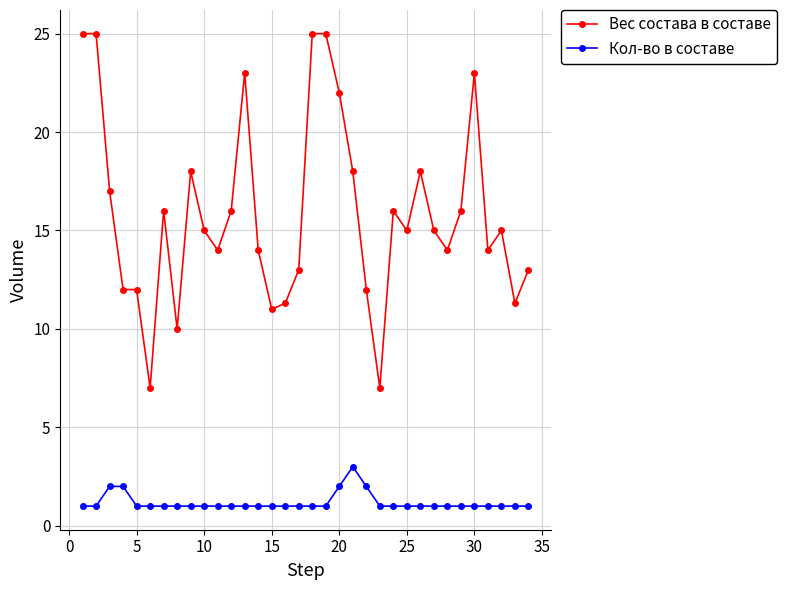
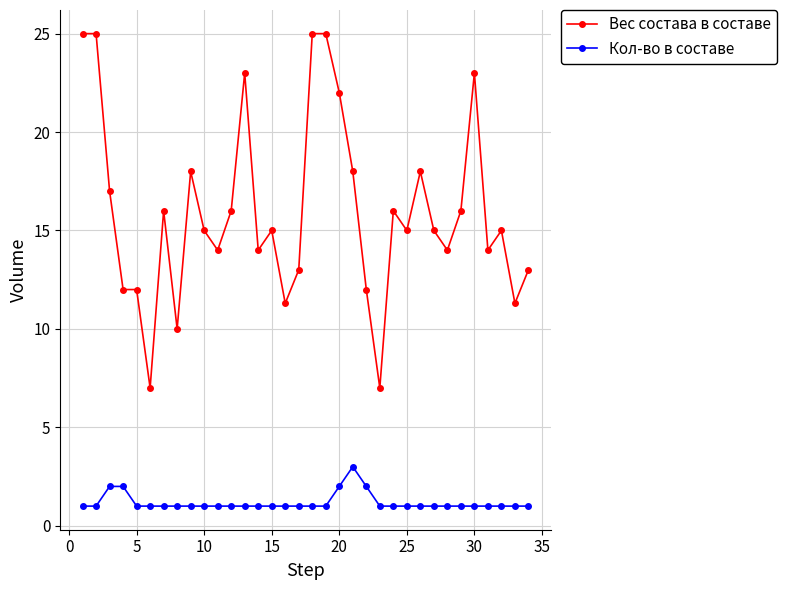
  {
    "Вес состава в составе": {
      "5": 12,
      "10": 15,
-     "15": 11,
+     "15": 15,
      "20": 22,
      "25": 15,
      "30": 23
    },
    "Кол-во в составе": {
      "5": 1,
      "10": 1,
      "15": 1,
      "20": 2,
      "25": 1,
      "30": 1
    }
  }
